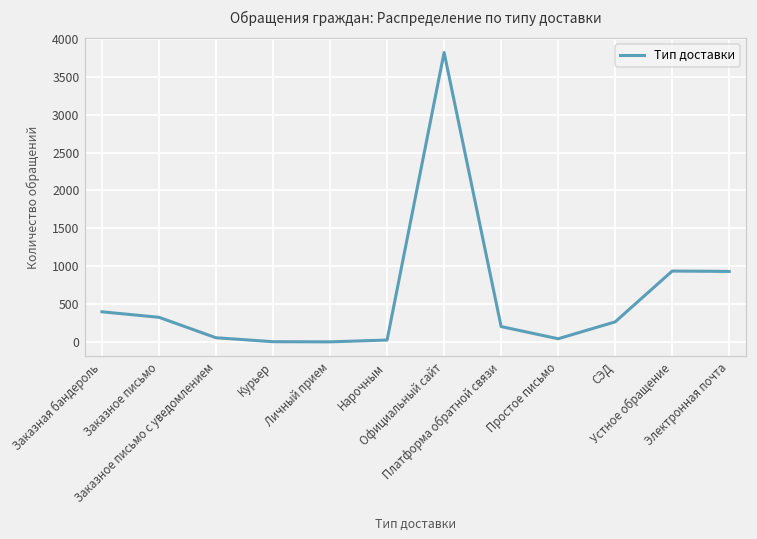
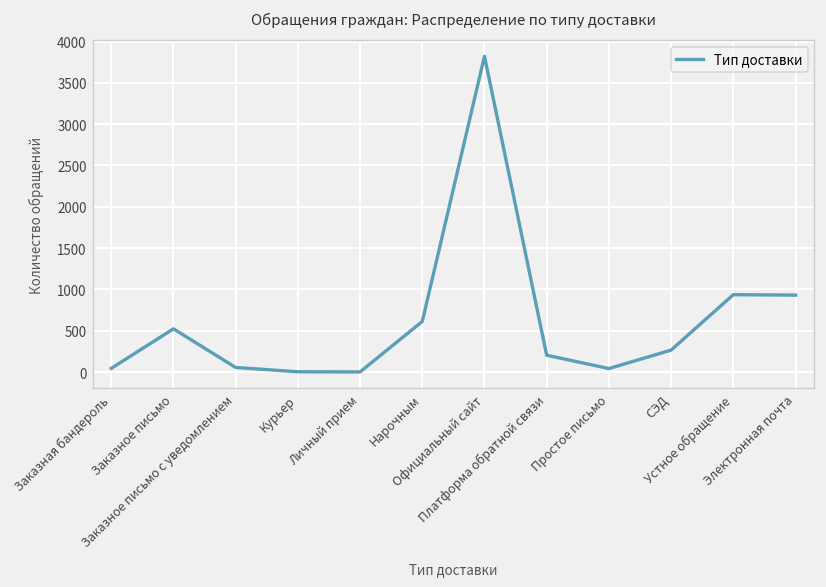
  {
-   "Заказная бандероль": 400,
-   "Заказное письмо": 300,
+   "Заказная бандероль": 0,
+   "Заказное письмо": 500,
    "Заказное письмо с уведомлением": 100,
    "Курьер": 0,
    "Личный прием": 0,
-   "Нарочным": 0,
+   "Нарочным": 600,
    "Официальный сайт": 3800,
    "Платформа обратной связи": 200,
    "Простое письмо": 0,
    "СЭД": 300,
    "Устное обращение": 900,
    "Электронная почта": 900
  }
